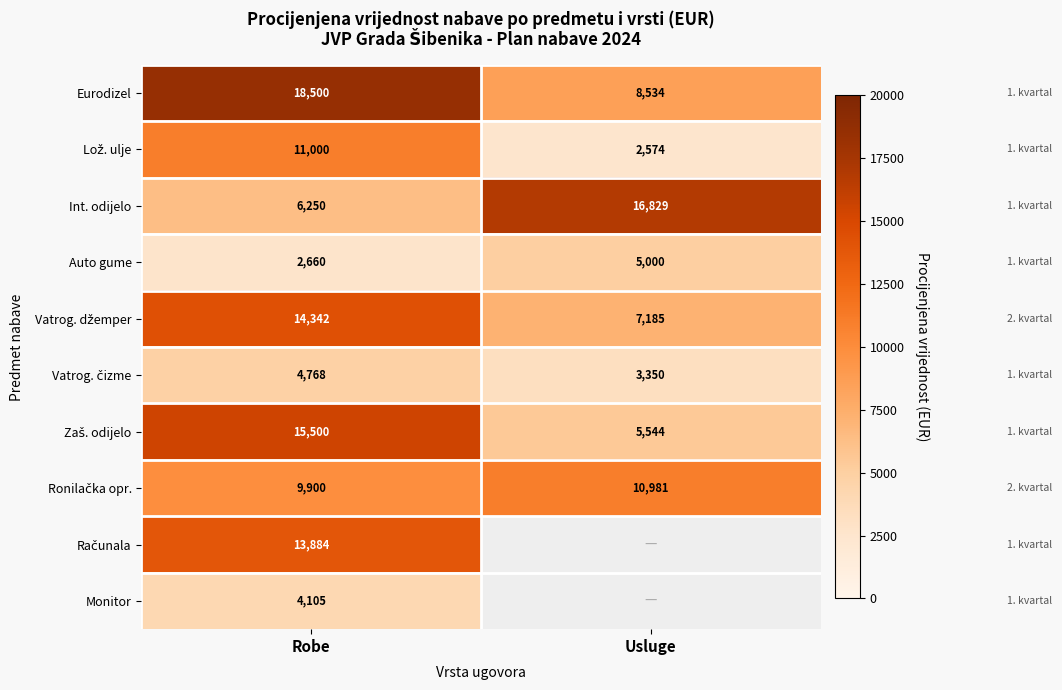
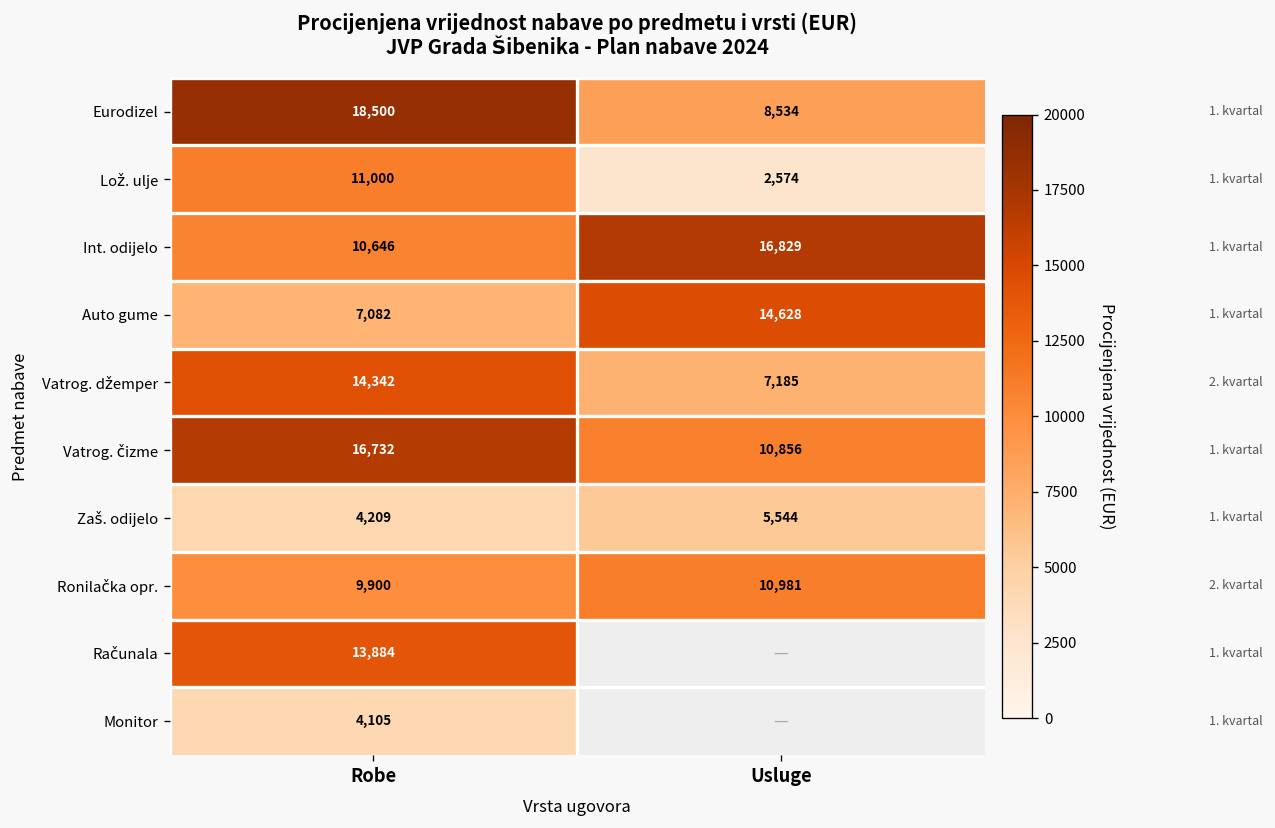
  {
    "Eurodizel": {
      "Robe": "18,500",
      "Usluge": "8,534"
    },
    "Lož. ulje": {
      "Robe": "11,000",
      "Usluge": "2,574"
    },
    "Int. odijelo": {
-     "Robe": "6,250",
+     "Robe": "10,646",
      "Usluge": "16,829"
    },
    "Auto gume": {
-     "Robe": "2,660",
-     "Usluge": "5,000"
+     "Robe": "7,082",
+     "Usluge": "14,628"
    },
    "Vatrog. džemper": {
      "Robe": "14,342",
      "Usluge": "7,185"
    },
    "Vatrog. čizme": {
-     "Robe": "4,768",
-     "Usluge": "3,350"
+     "Robe": "16,732",
+     "Usluge": "10,856"
    },
    "Zaš. odijelo": {
-     "Robe": "15,500",
+     "Robe": "4,209",
      "Usluge": "5,544"
    },
    "Ronilačka opr.": {
      "Robe": "9,900",
      "Usluge": "10,981"
    },
    "Računala": {
      "Robe": "13,884"
    },
    "Monitor": {
      "Robe": "4,105"
    }
  }
